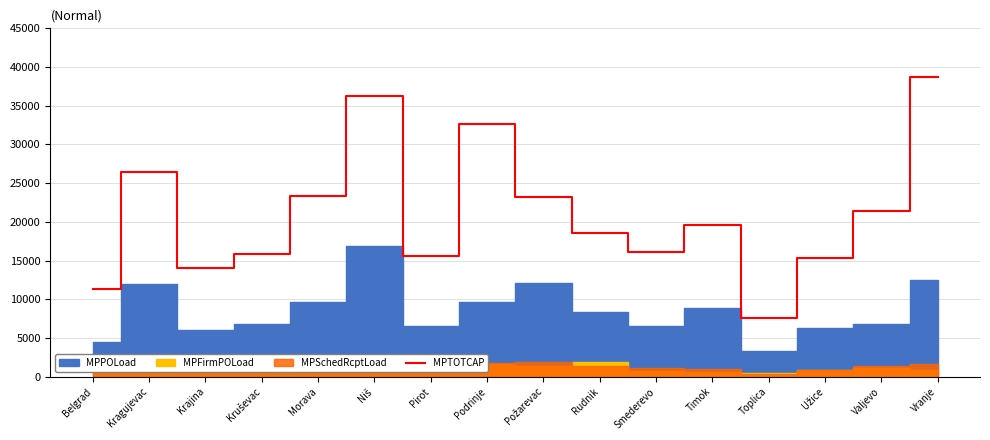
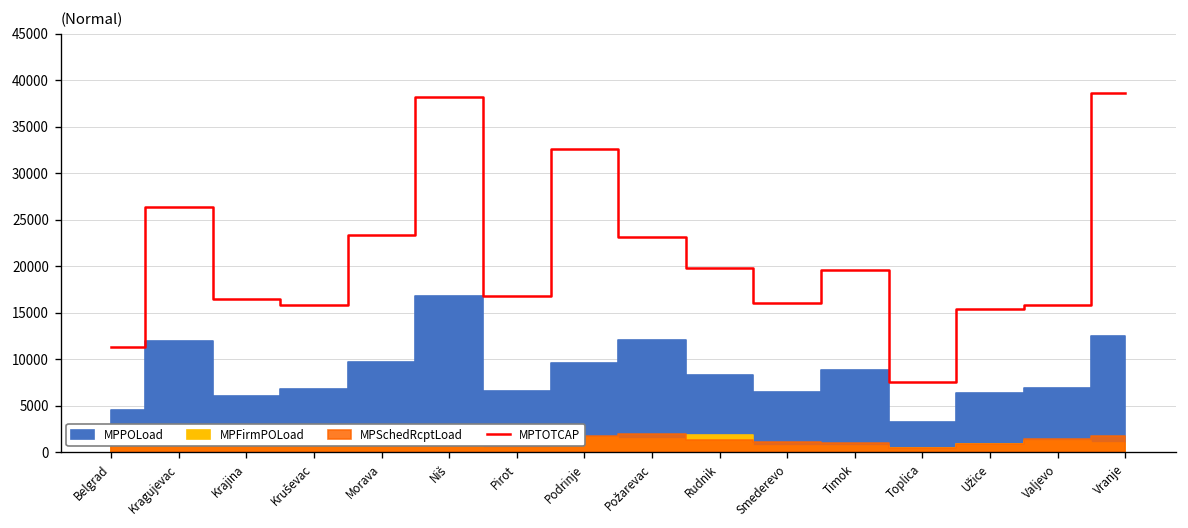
  {
    "MPTOTCAP": {
      "Belgrad": 11000,
      "Kragujevac": 26000,
-     "Krajina": 14000,
+     "Krajina": 16000,
      "Kruševac": 16000,
      "Morava": 23000,
-     "Niš": 36000,
-     "Pirot": 16000,
+     "Niš": 38000,
+     "Pirot": 17000,
      "Podrinje": 33000,
      "Požarevac": 23000,
-     "Rudnik": 19000,
+     "Rudnik": 20000,
      "Smederevo": 16000,
      "Timok": 20000,
      "Toplica": 8000,
      "Užice": 15000,
-     "Valjevo": 21000,
+     "Valjevo": 16000,
      "Vranje": 39000
    }
  }
